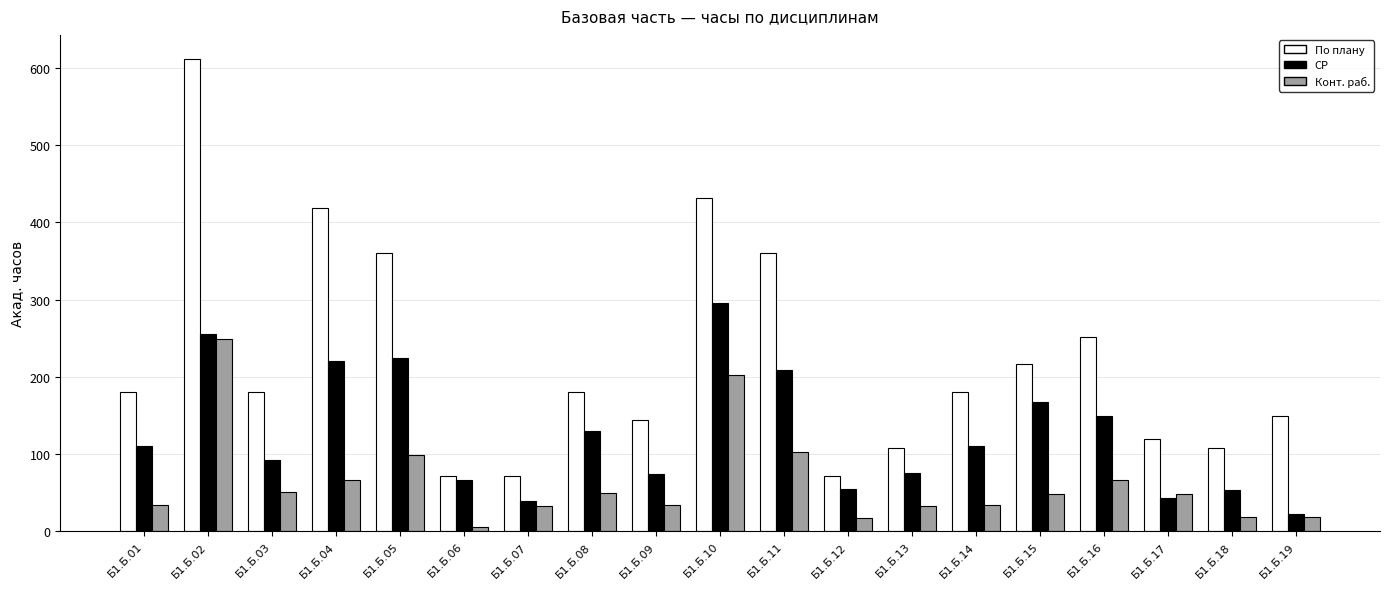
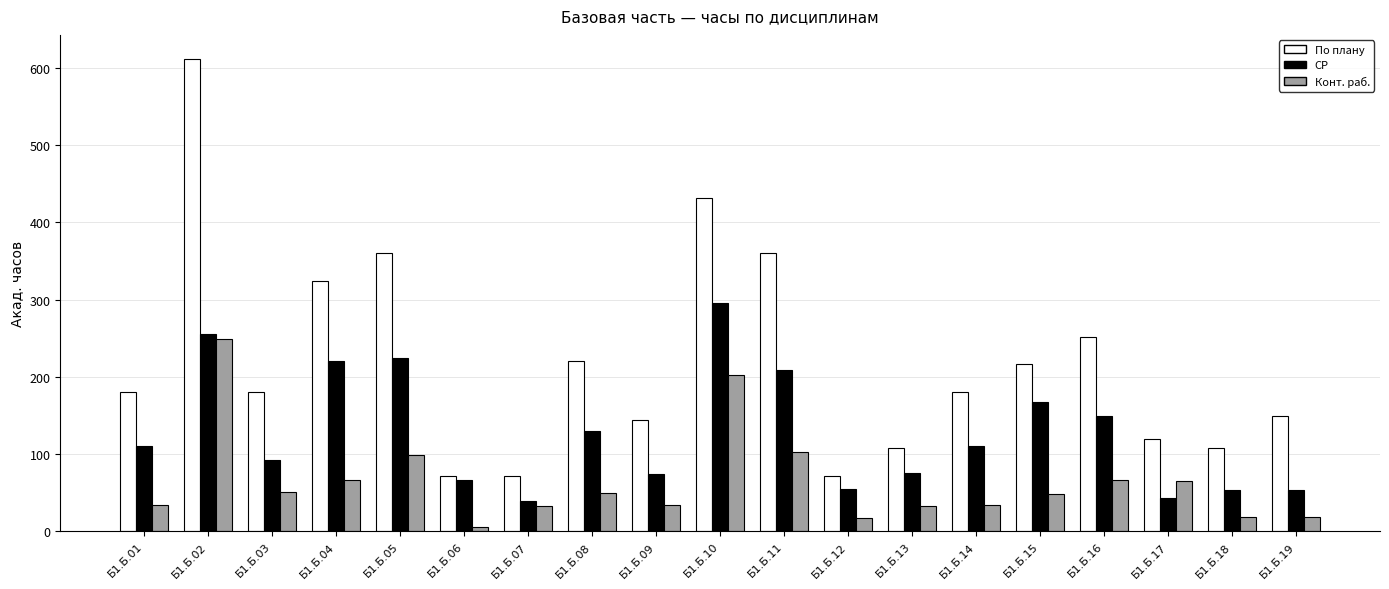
  {
    "По плану": {
      "Б1.Б.01": 180,
      "Б1.Б.02": 610,
      "Б1.Б.03": 180,
-     "Б1.Б.04": 420,
+     "Б1.Б.04": 320,
      "Б1.Б.05": 360,
      "Б1.Б.06": 70,
      "Б1.Б.07": 70,
-     "Б1.Б.08": 180,
+     "Б1.Б.08": 220,
      "Б1.Б.09": 140,
      "Б1.Б.10": 430,
      "Б1.Б.11": 360,
      "Б1.Б.12": 70,
      "Б1.Б.13": 110,
      "Б1.Б.14": 180,
      "Б1.Б.15": 220,
      "Б1.Б.16": 250,
      "Б1.Б.17": 120,
      "Б1.Б.18": 110,
      "Б1.Б.19": 150
    },
    "СР": {
      "Б1.Б.01": 110,
      "Б1.Б.02": 260,
      "Б1.Б.03": 90,
      "Б1.Б.04": 220,
      "Б1.Б.05": 230,
      "Б1.Б.06": 70,
      "Б1.Б.07": 40,
      "Б1.Б.08": 130,
      "Б1.Б.09": 70,
      "Б1.Б.10": 300,
      "Б1.Б.11": 210,
      "Б1.Б.12": 60,
      "Б1.Б.13": 80,
      "Б1.Б.14": 110,
      "Б1.Б.15": 170,
      "Б1.Б.16": 150,
      "Б1.Б.17": 40,
      "Б1.Б.18": 50,
-     "Б1.Б.19": 20
+     "Б1.Б.19": 50
    },
    "Конт. раб.": {
      "Б1.Б.01": 30,
      "Б1.Б.02": 250,
      "Б1.Б.03": 50,
      "Б1.Б.04": 70,
      "Б1.Б.05": 100,
      "Б1.Б.06": 10,
      "Б1.Б.07": 30,
      "Б1.Б.08": 50,
      "Б1.Б.09": 30,
      "Б1.Б.10": 200,
      "Б1.Б.11": 100,
      "Б1.Б.12": 20,
      "Б1.Б.13": 30,
      "Б1.Б.14": 30,
      "Б1.Б.15": 50,
      "Б1.Б.16": 70,
-     "Б1.Б.17": 50,
+     "Б1.Б.17": 70,
      "Б1.Б.18": 20,
      "Б1.Б.19": 20
    }
  }
